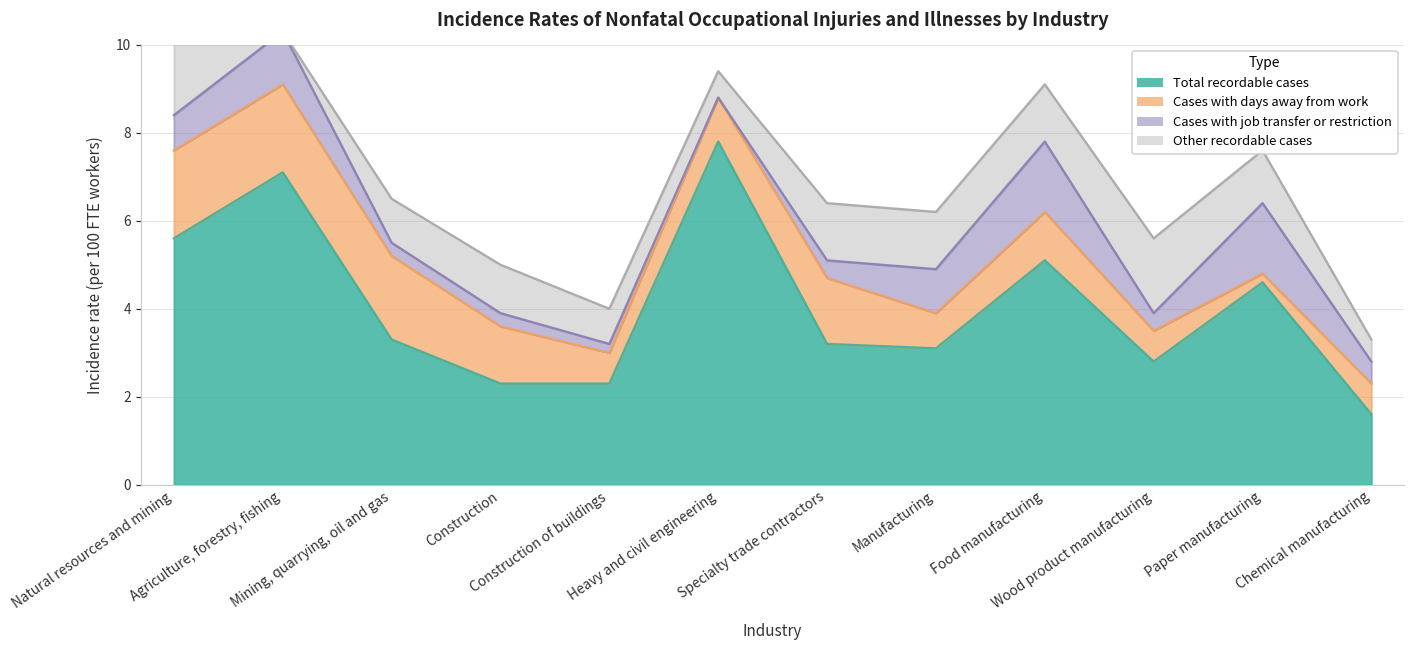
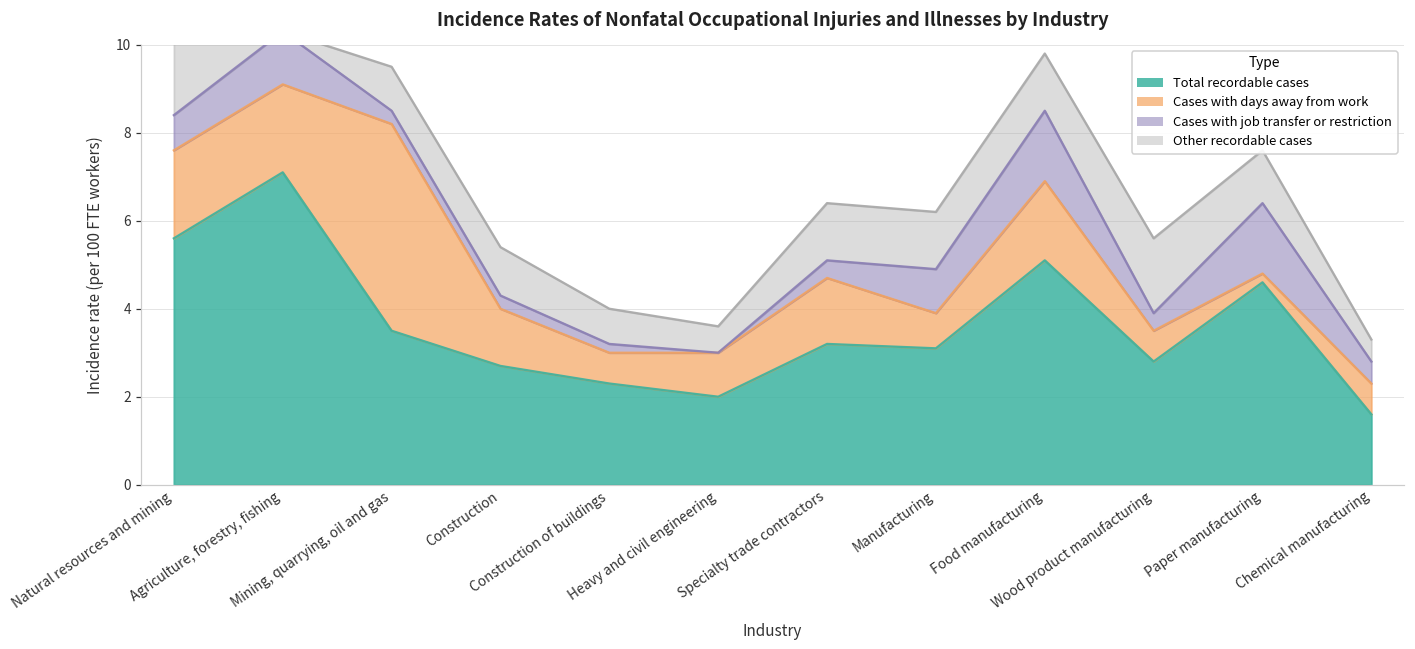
  {
    "Total recordable cases": {
      "Natural resources and mining": 5.6,
      "Agriculture, forestry, fishing": 7.1,
-     "Mining, quarrying, oil and gas": 3.3,
-     "Construction": 2.3,
+     "Mining, quarrying, oil and gas": 3.5,
+     "Construction": 2.7,
      "Construction of buildings": 2.3,
-     "Heavy and civil engineering": 7.8,
+     "Heavy and civil engineering": 2.0,
      "Specialty trade contractors": 3.2,
      "Manufacturing": 3.1,
      "Food manufacturing": 5.1,
      "Wood product manufacturing": 2.8,
      "Paper manufacturing": 4.6,
      "Chemical manufacturing": 1.6
    },
    "Cases with days away from work": {
      "Natural resources and mining": 2.0,
      "Agriculture, forestry, fishing": 2.0,
-     "Mining, quarrying, oil and gas": 1.9,
+     "Mining, quarrying, oil and gas": 4.7,
      "Construction": 1.3,
      "Construction of buildings": 0.7,
      "Specialty trade contractors": 1.5,
      "Manufacturing": 0.8,
-     "Food manufacturing": 1.1,
+     "Food manufacturing": 1.8,
      "Wood product manufacturing": 0.7,
      "Paper manufacturing": 0.2,
      "Chemical manufacturing": 0.7
    }
  }
